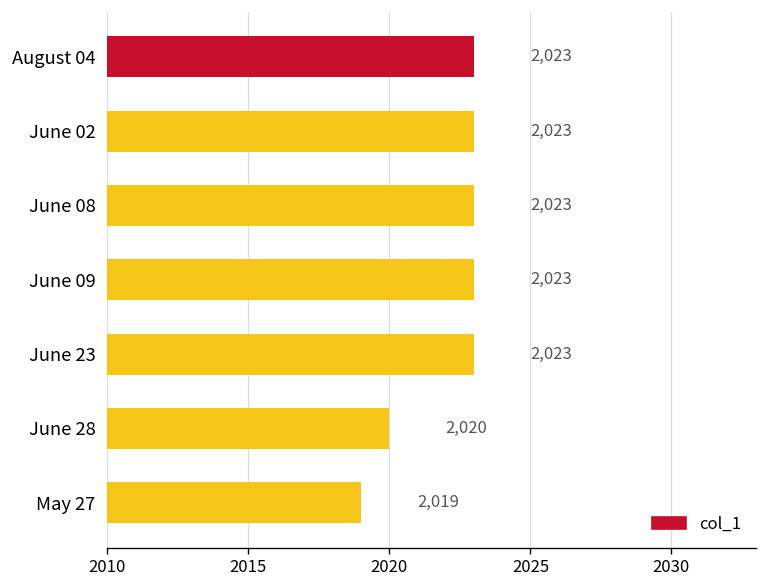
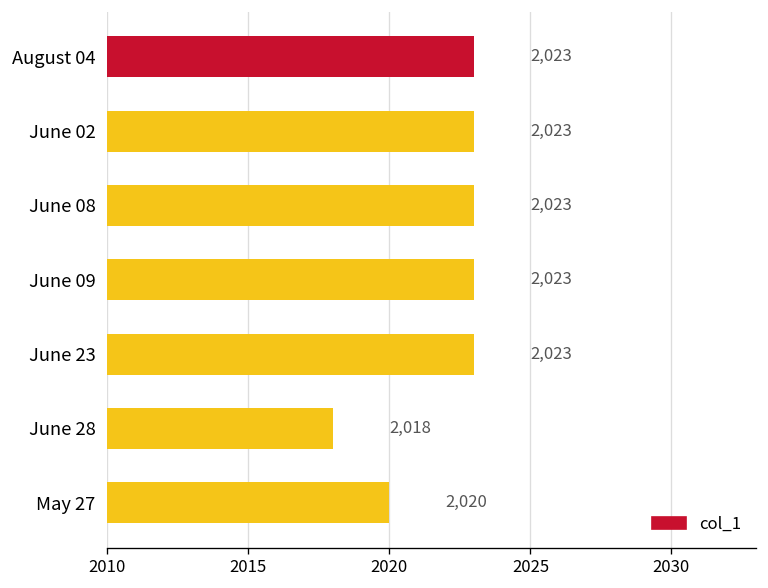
  {
-   "June 28": "2,020",
-   "May 27": "2,019"
+   "June 28": "2,018",
+   "May 27": "2,020"
  }
